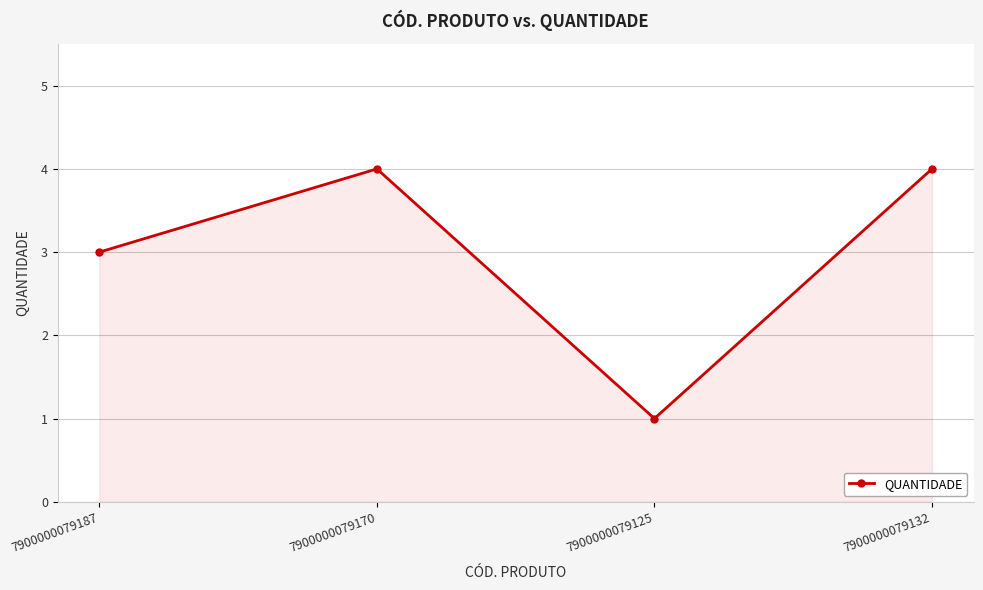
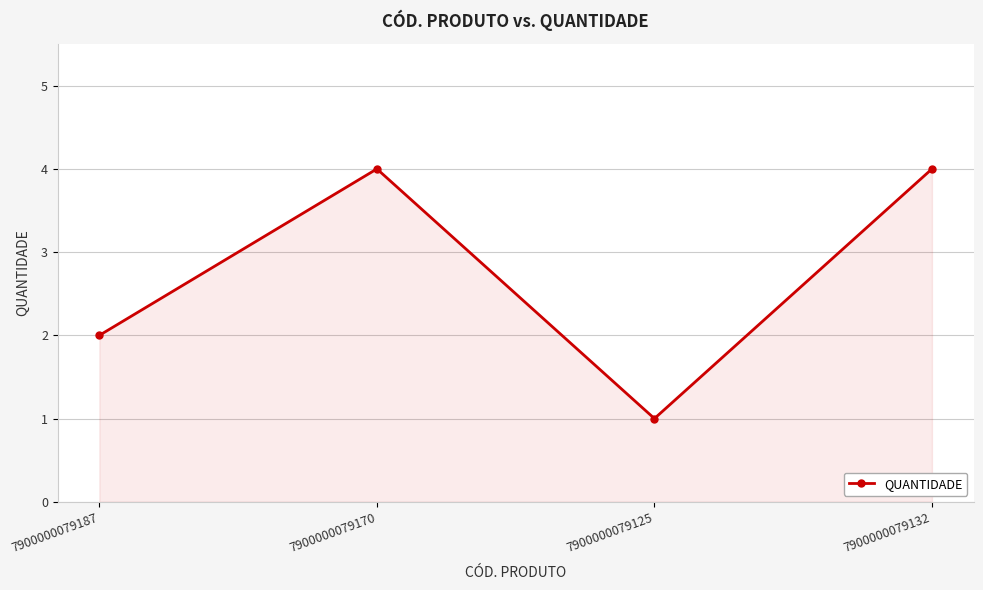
  {
-   "7900000079187": 3,
+   "7900000079187": 2,
    "7900000079170": 4,
    "7900000079125": 1,
    "7900000079132": 4
  }
